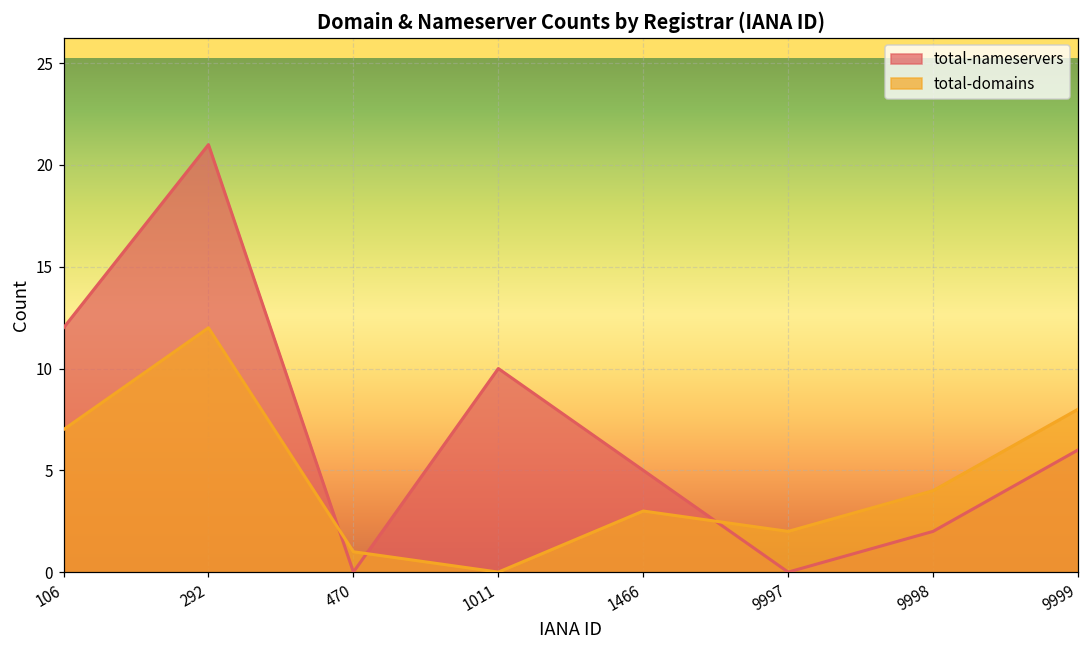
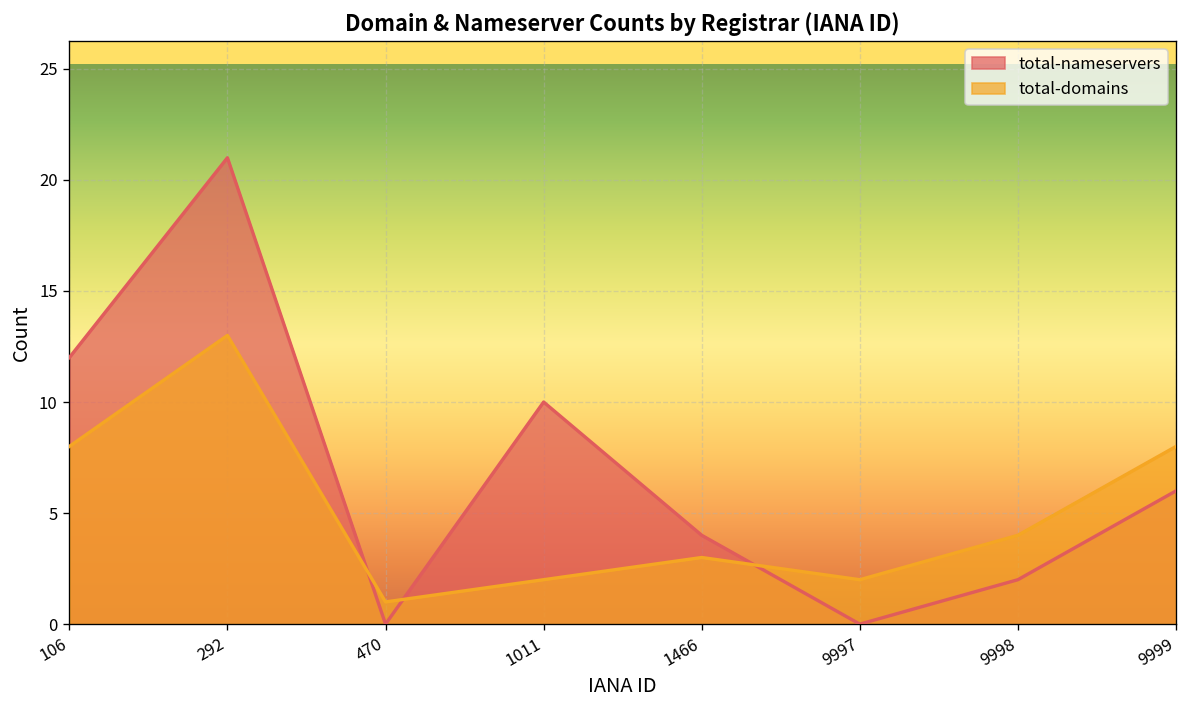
  {
    "total-nameservers": {
      "106": 12,
      "292": 21,
      "470": 0,
      "1011": 10,
-     "1466": 5,
+     "1466": 4,
      "9997": 0,
      "9998": 2,
      "9999": 6
    },
    "total-domains": {
-     "106": 7,
-     "292": 12,
+     "106": 8,
+     "292": 13,
      "470": 1,
-     "1011": 0,
+     "1011": 2,
      "1466": 3,
      "9997": 2,
      "9998": 4,
      "9999": 8
    }
  }
